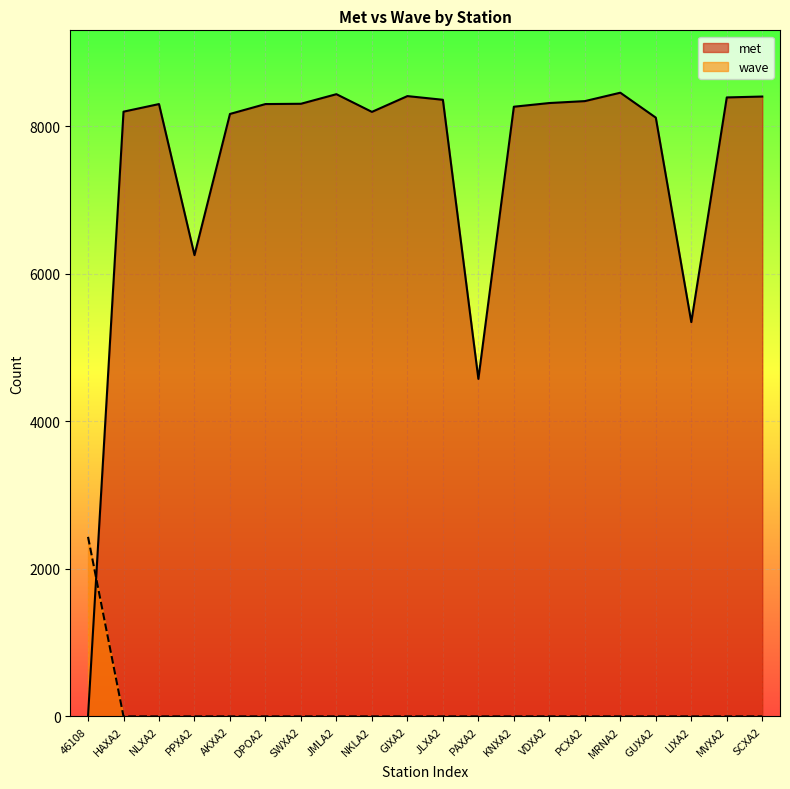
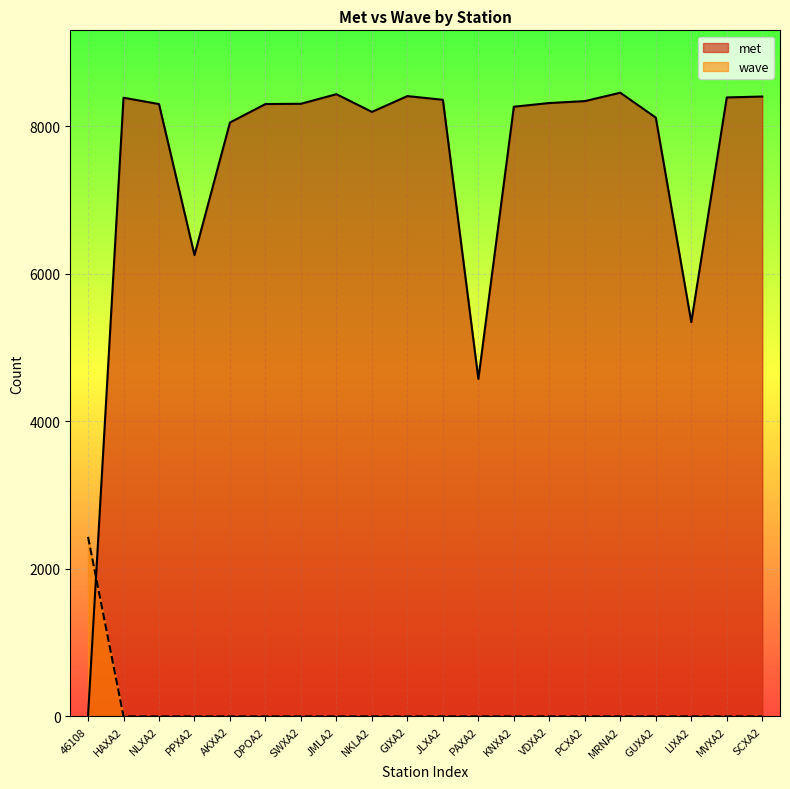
  {
    "met": {
      "46108": 0,
-     "HAXA2": 8200,
+     "HAXA2": 8400,
      "NLXA2": 8300,
      "PPXA2": 6300,
-     "AKXA2": 8200,
+     "AKXA2": 8100,
      "DPOA2": 8300,
      "SWXA2": 8300,
      "JMLA2": 8400,
      "NKLA2": 8200,
      "GIXA2": 8400,
      "JLXA2": 8400,
      "PAXA2": 4600,
      "KNXA2": 8300,
      "VDXA2": 8300,
      "PCXA2": 8300,
      "MRNA2": 8500,
      "GUXA2": 8100,
      "LIXA2": 5300,
      "MVXA2": 8400,
      "SCXA2": 8400
    },
    "wave": {
      "46108": 2400,
      "HAXA2": 0,
      "NLXA2": 0,
      "PPXA2": 0,
      "AKXA2": 0,
      "DPOA2": 0,
      "SWXA2": 0,
      "JMLA2": 0,
      "NKLA2": 0,
      "GIXA2": 0,
      "JLXA2": 0,
      "PAXA2": 0,
      "KNXA2": 0,
      "VDXA2": 0,
      "PCXA2": 0,
      "MRNA2": 0,
      "GUXA2": 0,
      "LIXA2": 0,
      "MVXA2": 0,
      "SCXA2": 0
    }
  }
